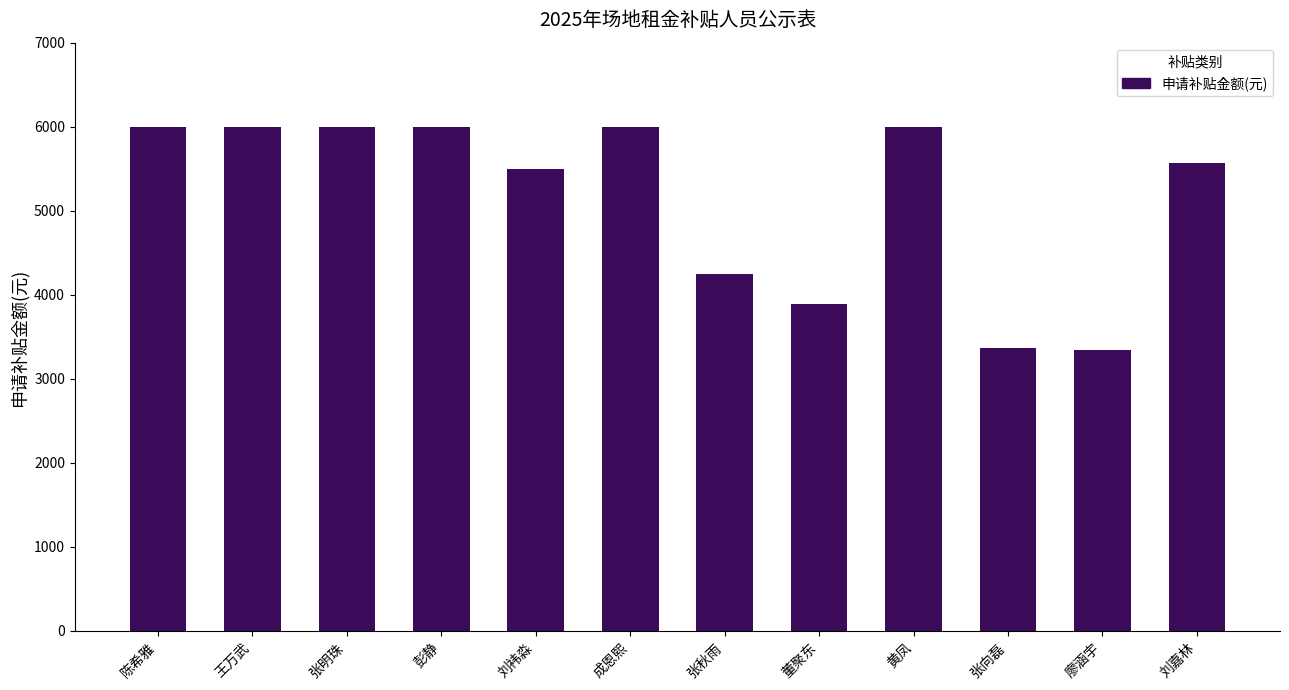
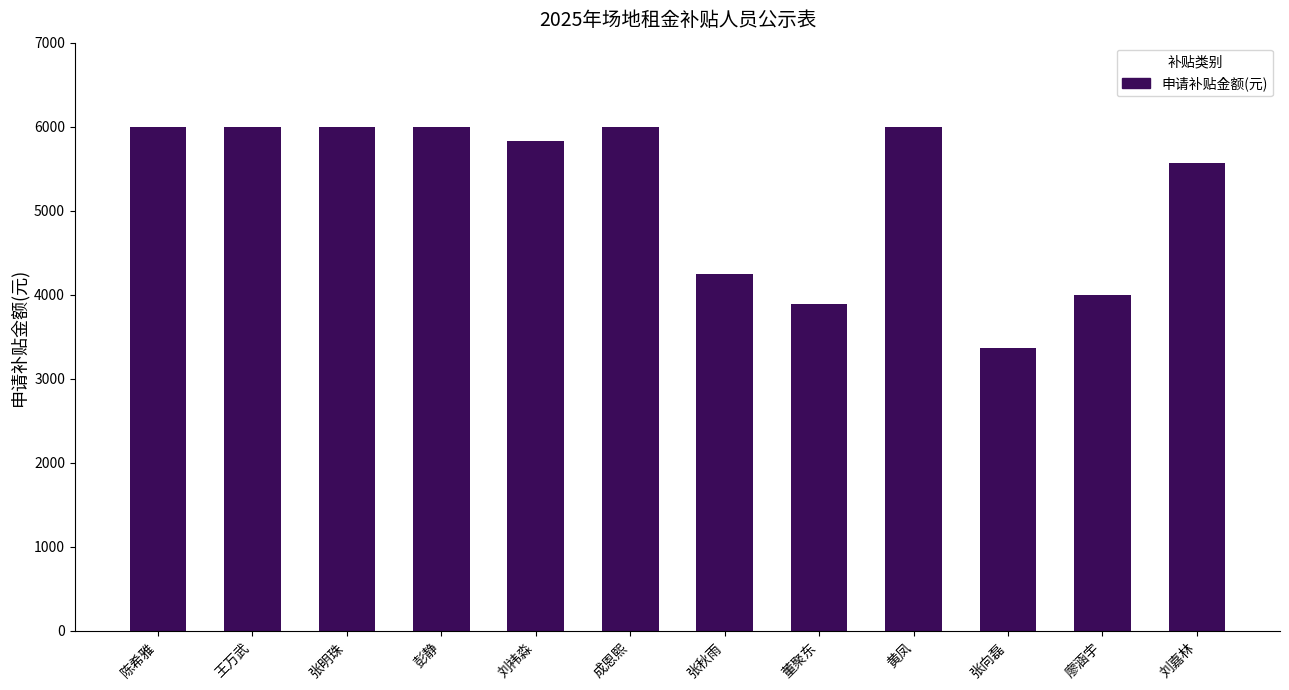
  {
    "陈希雅": 6000,
    "王万武": 6000,
    "张明珠": 6000,
    "彭静": 6000,
-   "刘袆淼": 5500,
+   "刘袆淼": 5800,
    "成恩熙": 6000,
    "张秋雨": 4200,
    "董聚东": 3900,
    "黄凤": 6000,
    "张向磊": 3400,
-   "廖涵宇": 3300,
+   "廖涵宇": 4000,
    "刘嘉林": 5600
  }
